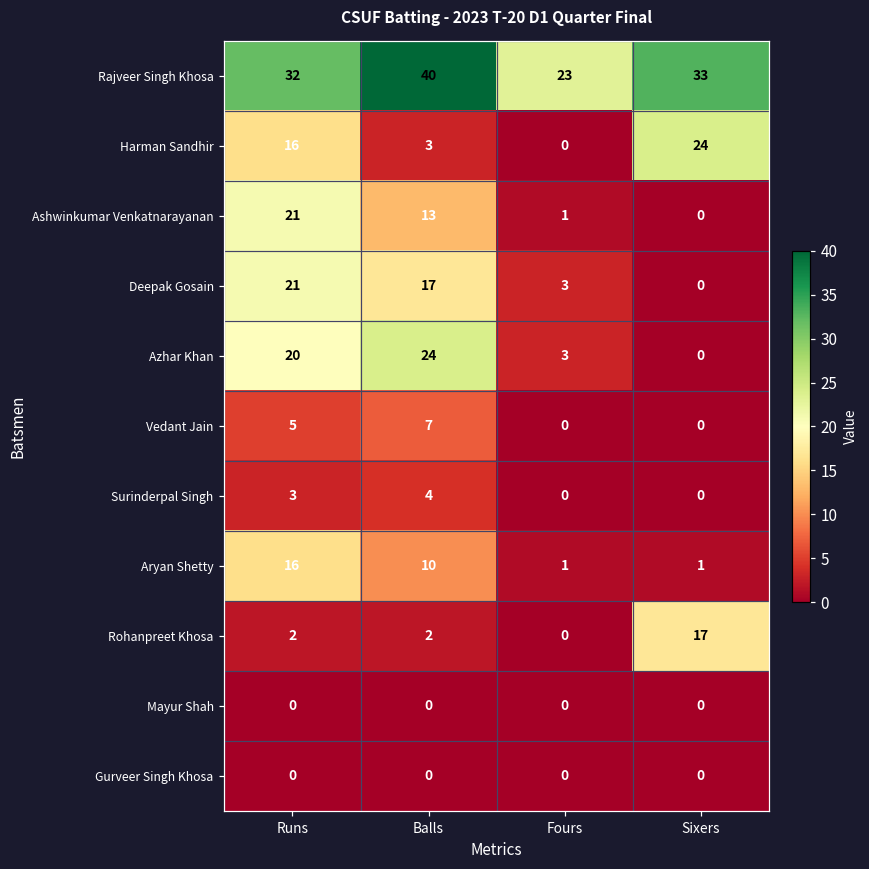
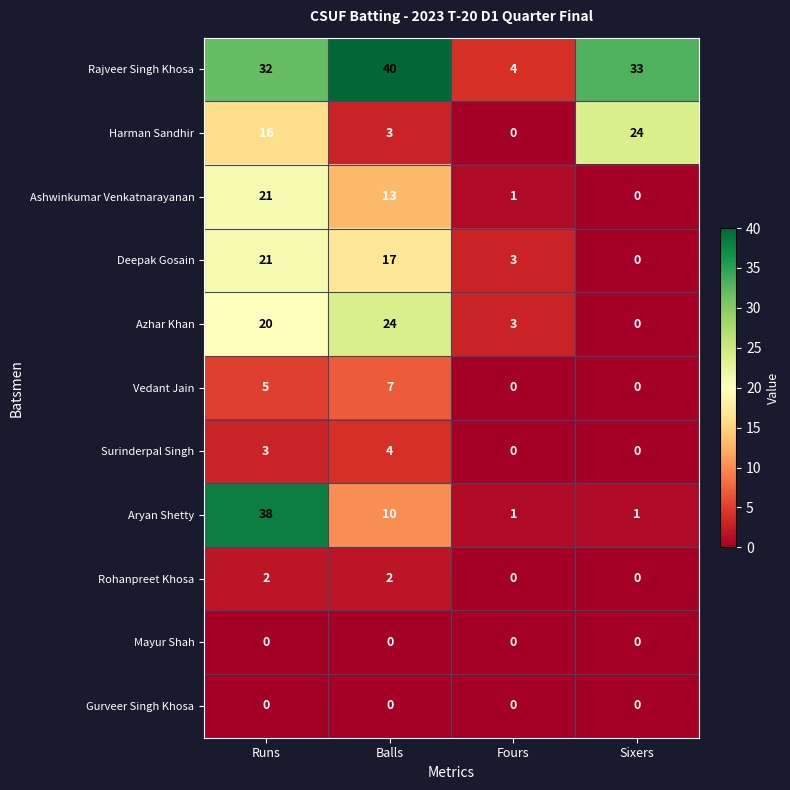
  {
    "Rajveer Singh Khosa": {
      "Runs": 32,
      "Balls": 40,
-     "Fours": 23,
+     "Fours": 4,
      "Sixers": 33
    },
    "Harman Sandhir": {
      "Runs": 16,
      "Balls": 3,
      "Fours": 0,
      "Sixers": 24
    },
    "Ashwinkumar Venkatnarayanan": {
      "Runs": 21,
      "Balls": 13,
      "Fours": 1,
      "Sixers": 0
    },
    "Deepak Gosain": {
      "Runs": 21,
      "Balls": 17,
      "Fours": 3,
      "Sixers": 0
    },
    "Azhar Khan": {
      "Runs": 20,
      "Balls": 24,
      "Fours": 3,
      "Sixers": 0
    },
    "Vedant Jain": {
      "Runs": 5,
      "Balls": 7,
      "Fours": 0,
      "Sixers": 0
    },
    "Surinderpal Singh": {
      "Runs": 3,
      "Balls": 4,
      "Fours": 0,
      "Sixers": 0
    },
    "Aryan Shetty": {
-     "Runs": 16,
+     "Runs": 38,
      "Balls": 10,
      "Fours": 1,
      "Sixers": 1
    },
    "Rohanpreet Khosa": {
      "Runs": 2,
      "Balls": 2,
      "Fours": 0,
-     "Sixers": 17
+     "Sixers": 0
    },
    "Mayur Shah": {
      "Runs": 0,
      "Balls": 0,
      "Fours": 0,
      "Sixers": 0
    },
    "Gurveer Singh Khosa": {
      "Runs": 0,
      "Balls": 0,
      "Fours": 0,
      "Sixers": 0
    }
  }
